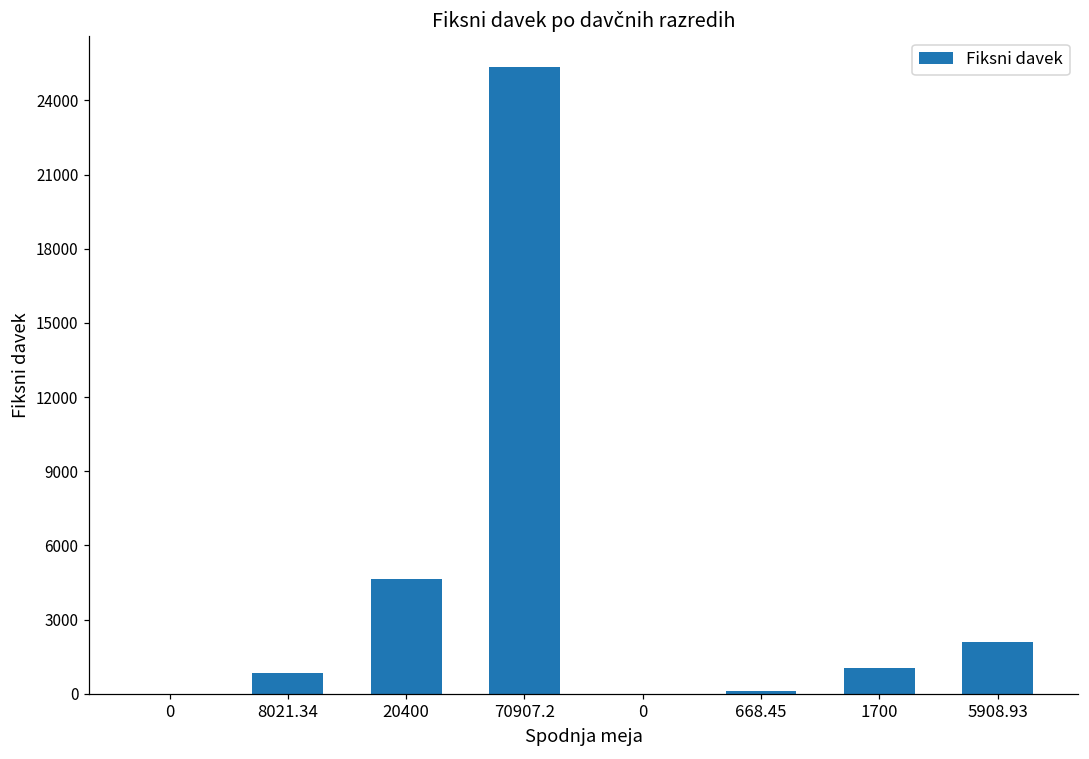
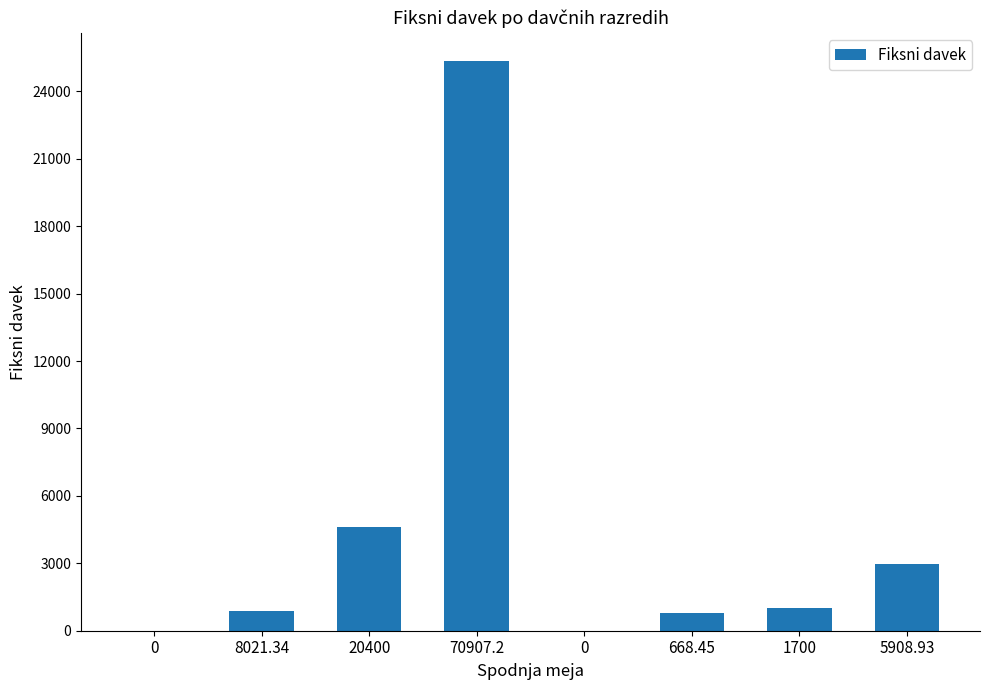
  {
    "8021.34": 900,
    "20400": 4600,
    "70907.2": 25300,
-   "668.45": 100,
+   "668.45": 800,
    "1700": 1000,
-   "5908.93": 2100
+   "5908.93": 3000
  }
